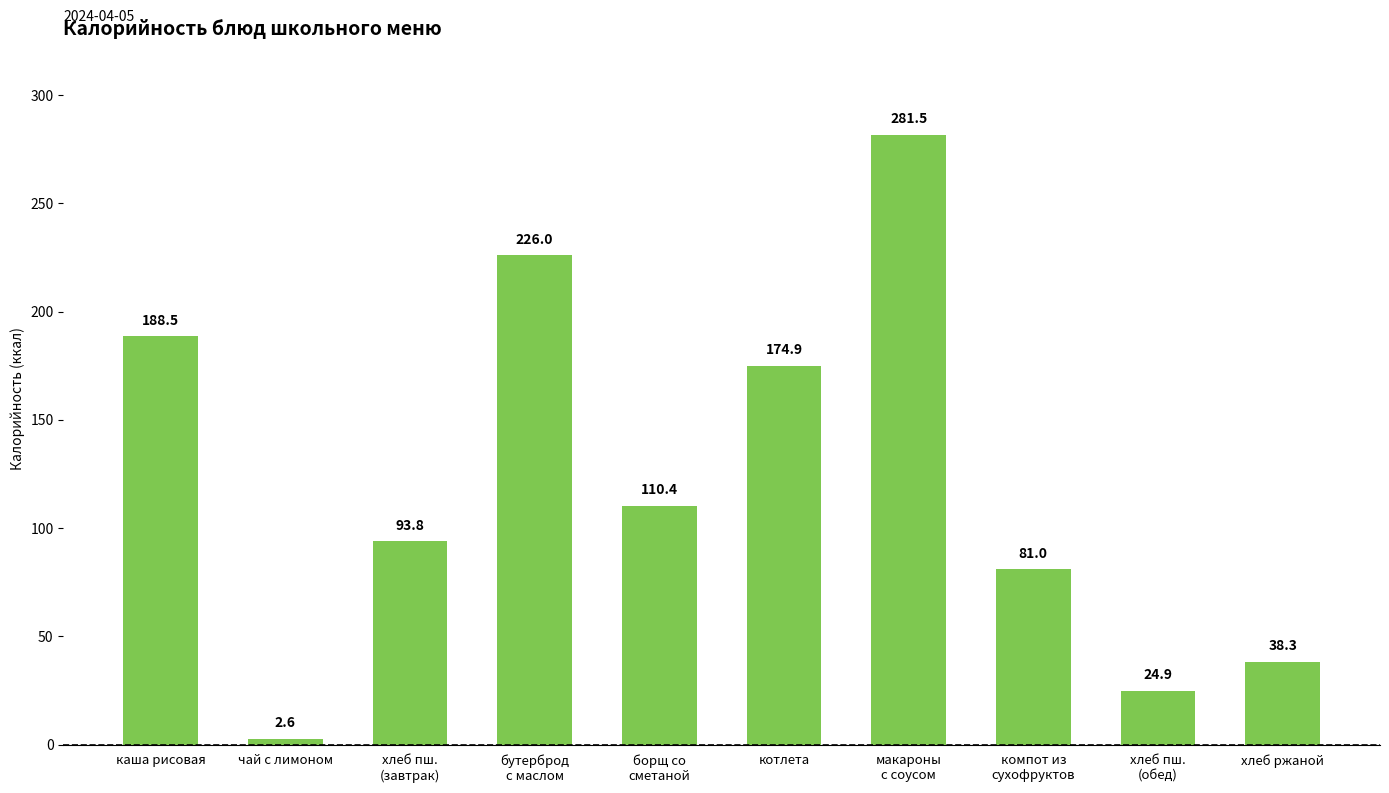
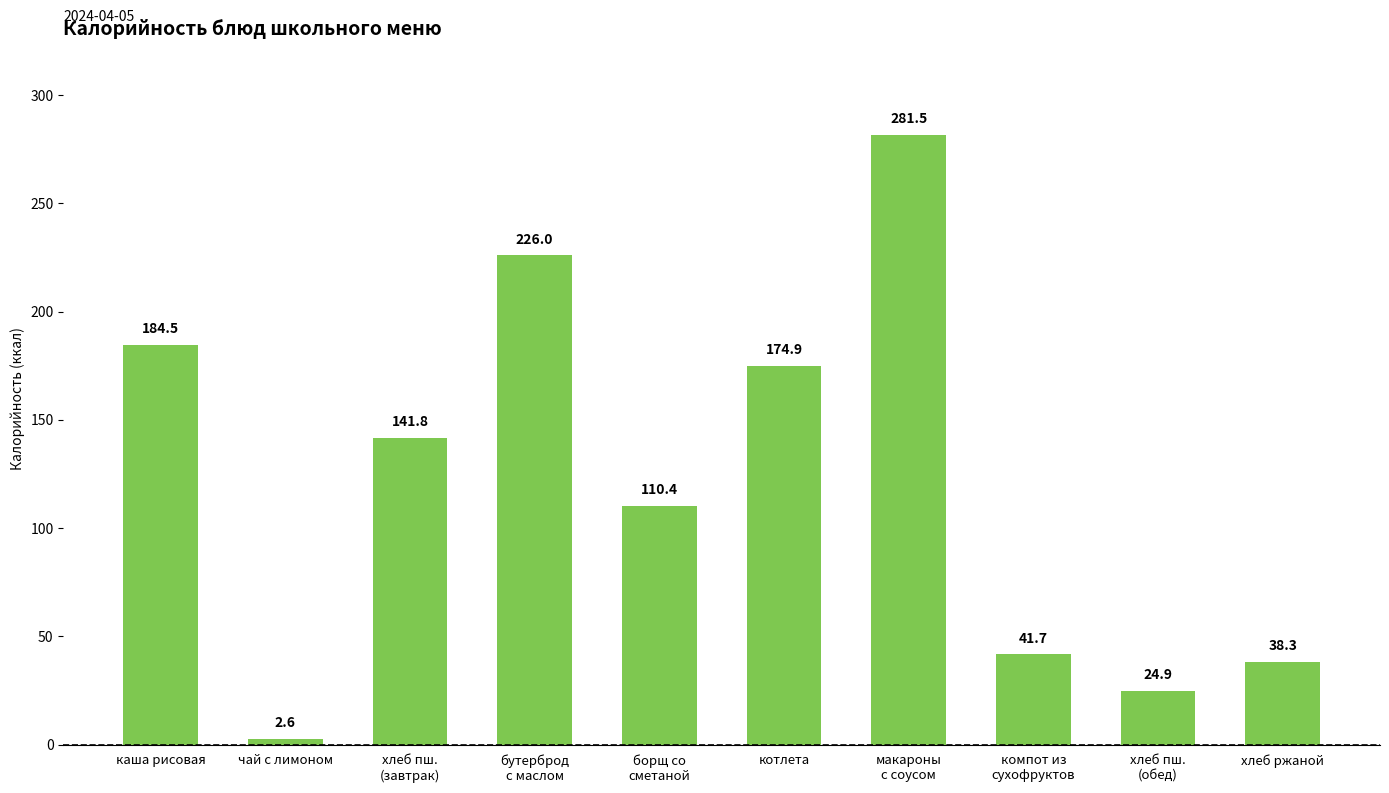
  {
-   "каша рисовая": 188.5,
+   "каша рисовая": 184.5,
    "чай с лимоном": 2.6,
-   "хлеб пш. (завтрак)": 93.8,
+   "хлеб пш. (завтрак)": 141.8,
    "бутерброд с маслом": 226.0,
    "борщ со сметаной": 110.4,
    "котлета": 174.9,
    "макароны с соусом": 281.5,
-   "компот из сухофруктов": 81.0,
+   "компот из сухофруктов": 41.7,
    "хлеб пш. (обед)": 24.9,
    "хлеб ржаной": 38.3
  }
